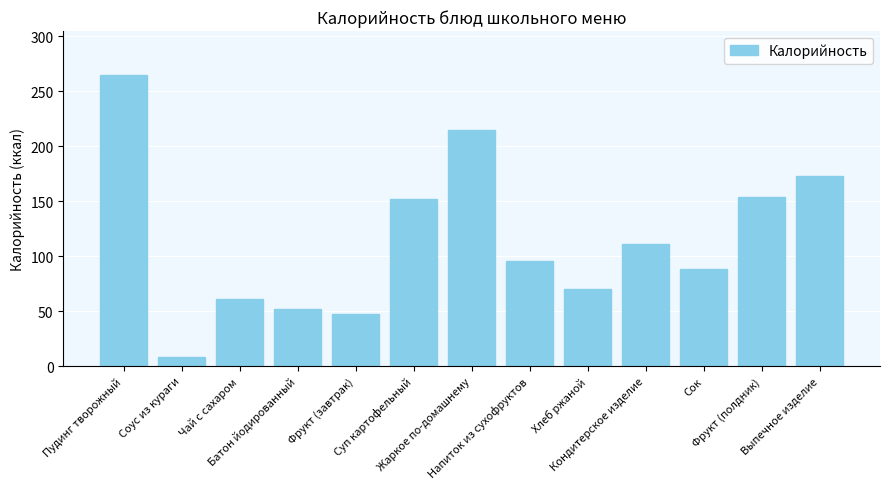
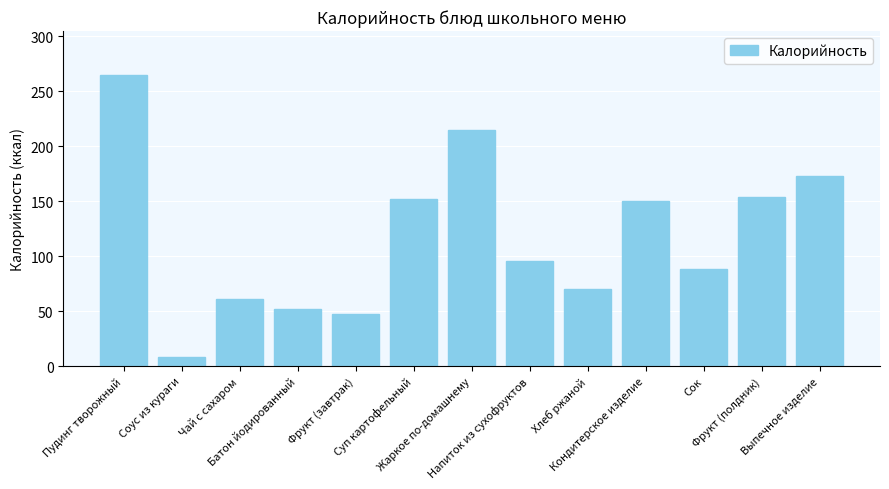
  {
    "Пудинг творожный": 265,
    "Соус из кураги": 8,
    "Чай с сахаром": 61,
    "Батон йодированный": 52,
    "Фрукт (завтрак)": 47,
    "Суп картофельный": 152,
    "Жаркое по-домашнему": 215,
    "Напиток из сухофруктов": 96,
    "Хлеб ржаной": 70,
-   "Кондитерское изделие": 111,
+   "Кондитерское изделие": 150,
    "Сок": 88,
    "Фрукт (полдник)": 154,
    "Выпечное изделие": 173
  }
